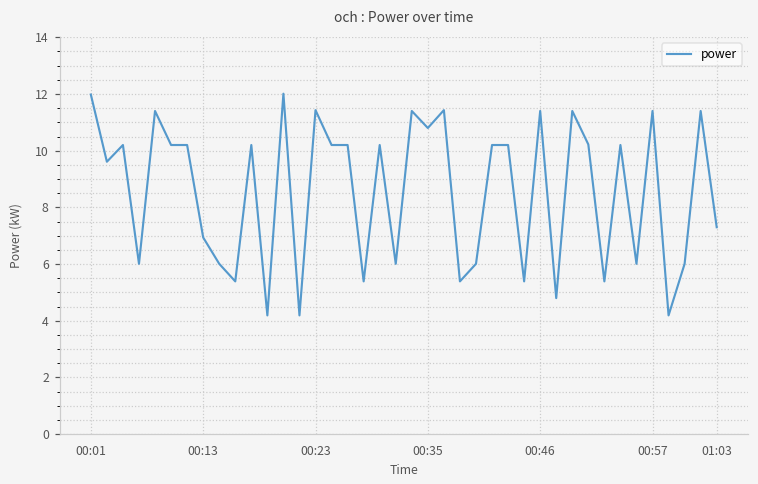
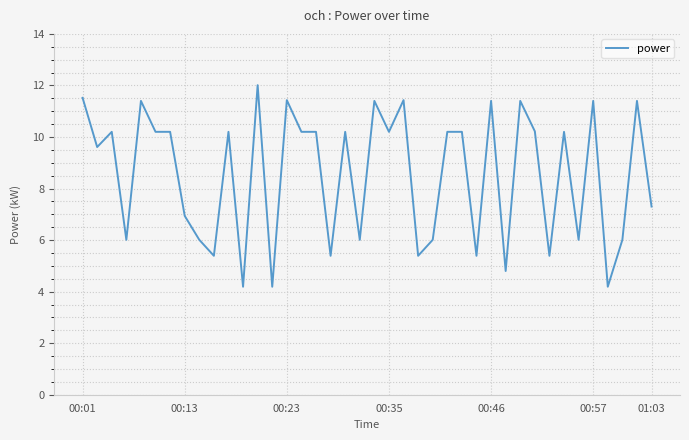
  {
-   "00:01": 12.0,
+   "00:01": 11.5,
    "00:13": 6.9,
    "00:23": 11.4,
-   "00:35": 10.8,
+   "00:35": 10.2,
    "00:46": 11.4,
    "00:57": 11.4,
    "01:03": 7.3
  }
